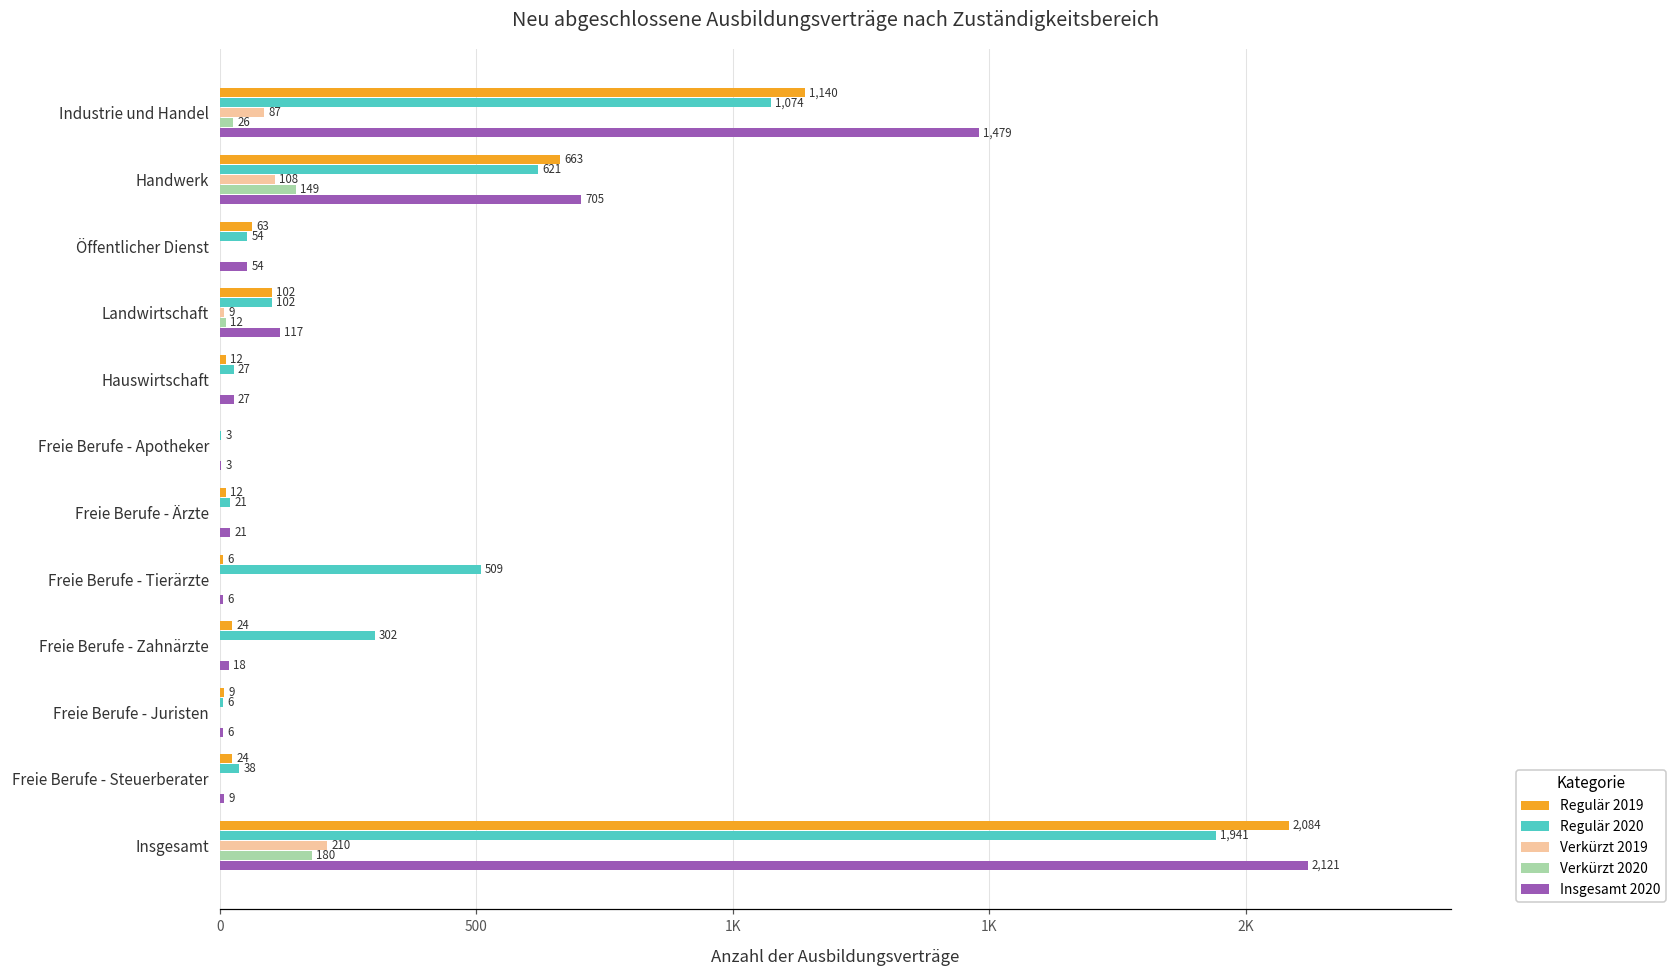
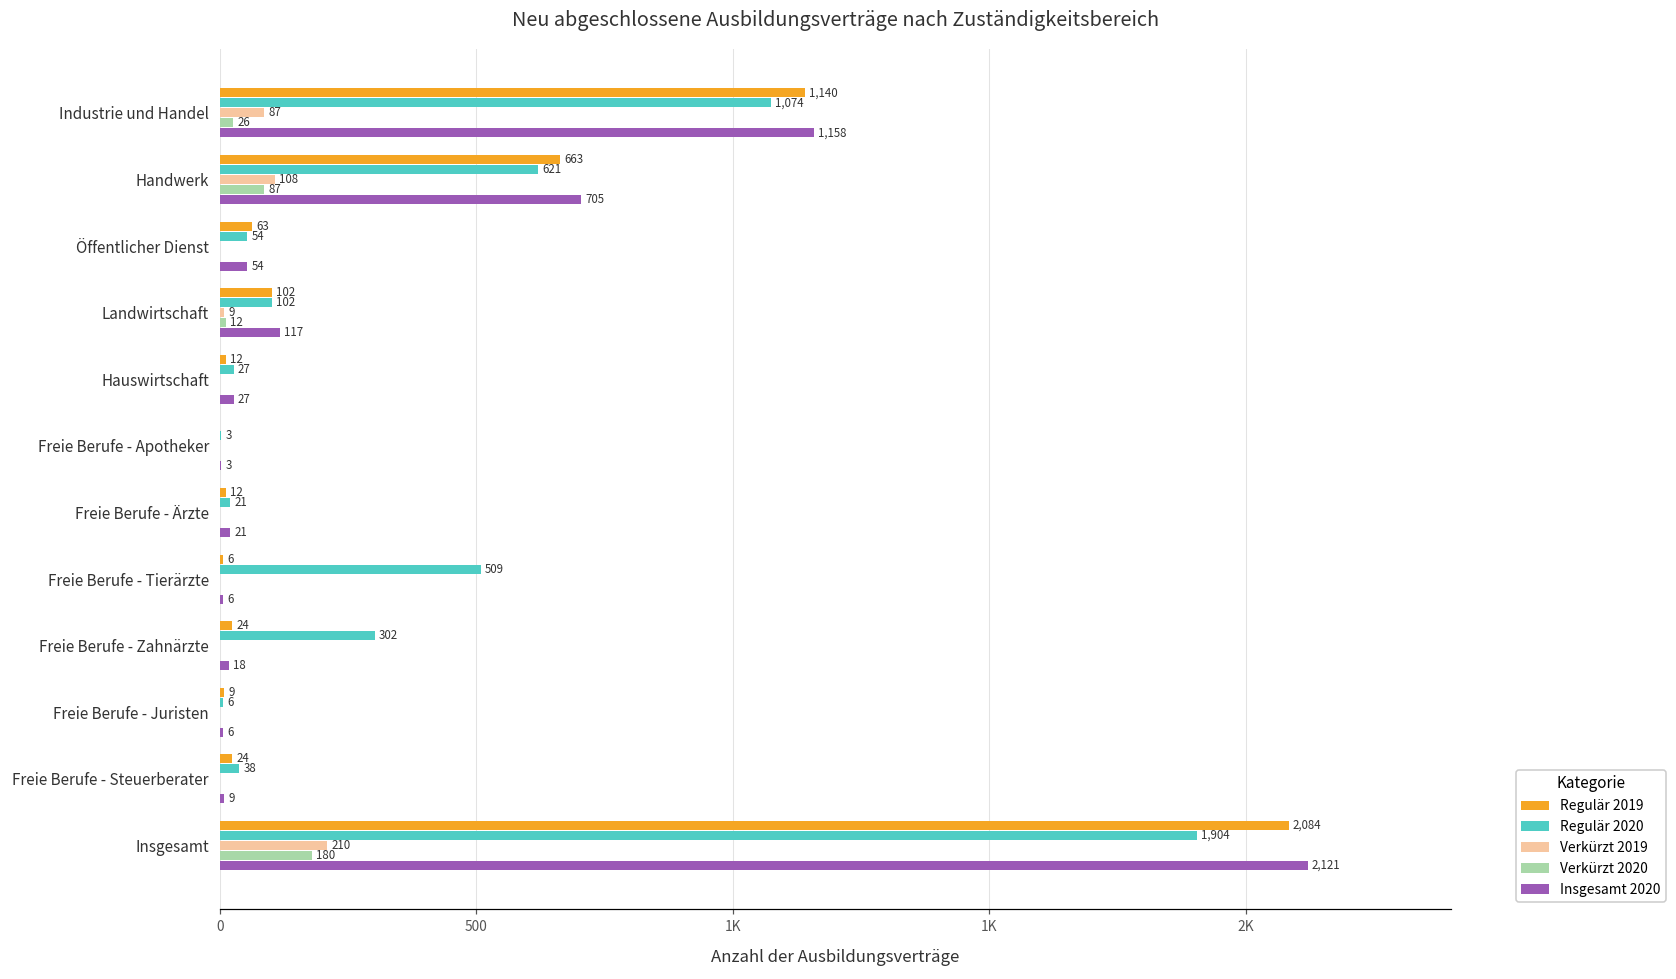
  {
    "Regulär 2019": {
      "Industrie und Handel": "1,140",
      "Handwerk": "663",
      "Öffentlicher Dienst": "63",
      "Landwirtschaft": "102",
      "Hauswirtschaft": "12",
      "Freie Berufe - Ärzte": "12",
      "Freie Berufe - Tierärzte": "6",
      "Freie Berufe - Zahnärzte": "24",
      "Freie Berufe - Juristen": "9",
      "Freie Berufe - Steuerberater": "24",
      "Insgesamt": "2,084"
    },
    "Regulär 2020": {
      "Industrie und Handel": "1,074",
      "Handwerk": "621",
      "Öffentlicher Dienst": "54",
      "Landwirtschaft": "102",
      "Hauswirtschaft": "27",
      "Freie Berufe - Apotheker": "3",
      "Freie Berufe - Ärzte": "21",
      "Freie Berufe - Tierärzte": "509",
      "Freie Berufe - Zahnärzte": "302",
      "Freie Berufe - Juristen": "6",
      "Freie Berufe - Steuerberater": "38",
-     "Insgesamt": "1,941"
+     "Insgesamt": "1,904"
    },
    "Verkürzt 2019": {
      "Industrie und Handel": "87",
      "Handwerk": "108",
      "Landwirtschaft": "9",
      "Insgesamt": "210"
    },
    "Verkürzt 2020": {
      "Industrie und Handel": "26",
-     "Handwerk": "149",
+     "Handwerk": "87",
      "Landwirtschaft": "12",
      "Insgesamt": "180"
    },
    "Insgesamt 2020": {
-     "Industrie und Handel": "1,479",
+     "Industrie und Handel": "1,158",
      "Handwerk": "705",
      "Öffentlicher Dienst": "54",
      "Landwirtschaft": "117",
      "Hauswirtschaft": "27",
      "Freie Berufe - Apotheker": "3",
      "Freie Berufe - Ärzte": "21",
      "Freie Berufe - Tierärzte": "6",
      "Freie Berufe - Zahnärzte": "18",
      "Freie Berufe - Juristen": "6",
      "Freie Berufe - Steuerberater": "9",
      "Insgesamt": "2,121"
    }
  }
